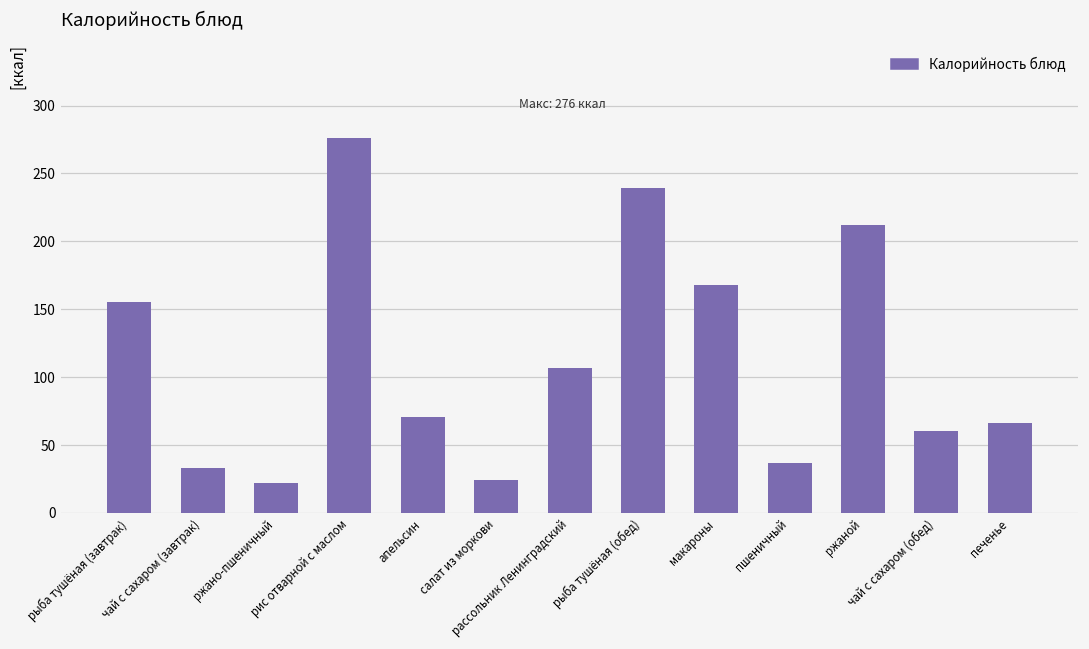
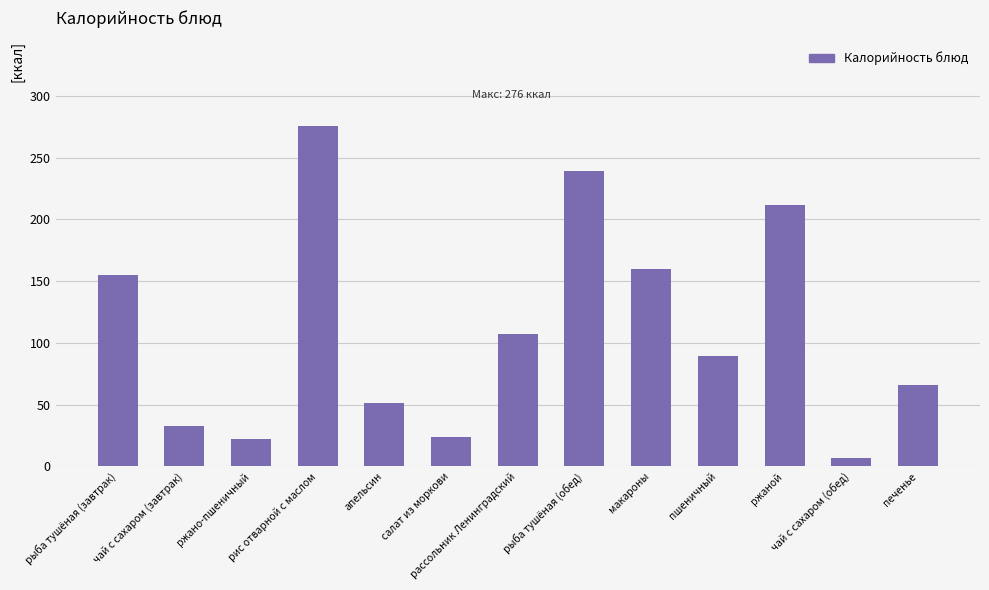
  {
    "рыба тушёная (завтрак)": 155,
    "чай с сахаром (завтрак)": 33,
    "ржано-пшеничный": 22,
    "рис отварной с маслом": 276,
-   "апельсин": 71,
+   "апельсин": 51,
    "салат из моркови": 24,
    "рассольник Ленинградский": 107,
    "рыба тушёная (обед)": 239,
-   "макароны": 168,
-   "пшеничный": 37,
+   "макароны": 160,
+   "пшеничный": 89,
    "ржаной": 212,
-   "чай с сахаром (обед)": 60,
+   "чай с сахаром (обед)": 7,
    "печенье": 66
  }
